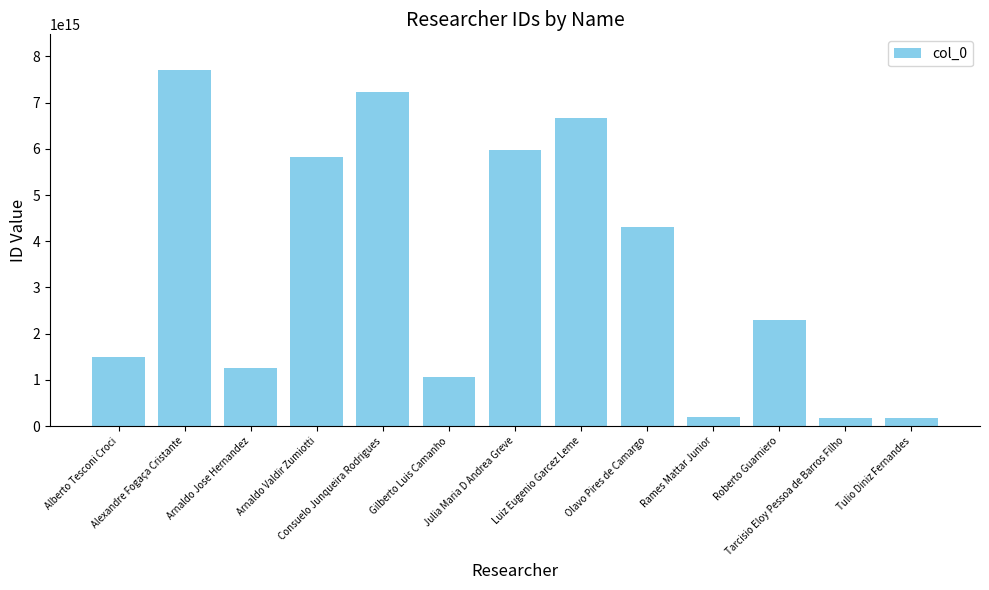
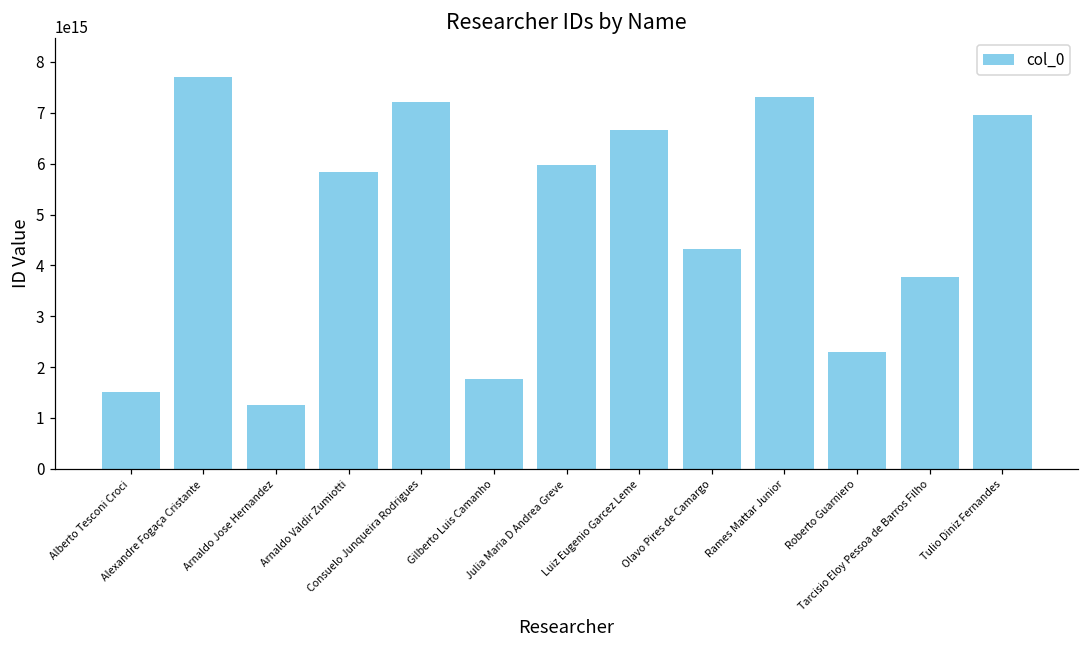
  {
    "Alberto Tesconi Croci": 1500000000000000,
    "Alexandre Fogaça Cristante": 7700000000000000,
    "Arnaldo Jose Hernandez": 1300000000000000,
    "Arnaldo Valdir Zumiotti": 5800000000000000,
    "Consuelo Junqueira Rodrigues": 7200000000000000,
-   "Gilberto Luis Camanho": 1100000000000000,
+   "Gilberto Luis Camanho": 1800000000000000,
    "Julia Maria D Andrea Greve": 6000000000000000,
    "Luiz Eugenio Garcez Leme": 6700000000000000,
    "Olavo Pires de Camargo": 4300000000000000,
-   "Rames Mattar Junior": 200000000000000,
+   "Rames Mattar Junior": 7300000000000000,
    "Roberto Guarniero": 2300000000000000,
-   "Tarcisio Eloy Pessoa de Barros Filho": 200000000000000,
-   "Tulio Diniz Fernandes": 200000000000000
+   "Tarcisio Eloy Pessoa de Barros Filho": 3800000000000000,
+   "Tulio Diniz Fernandes": 7000000000000000
  }
